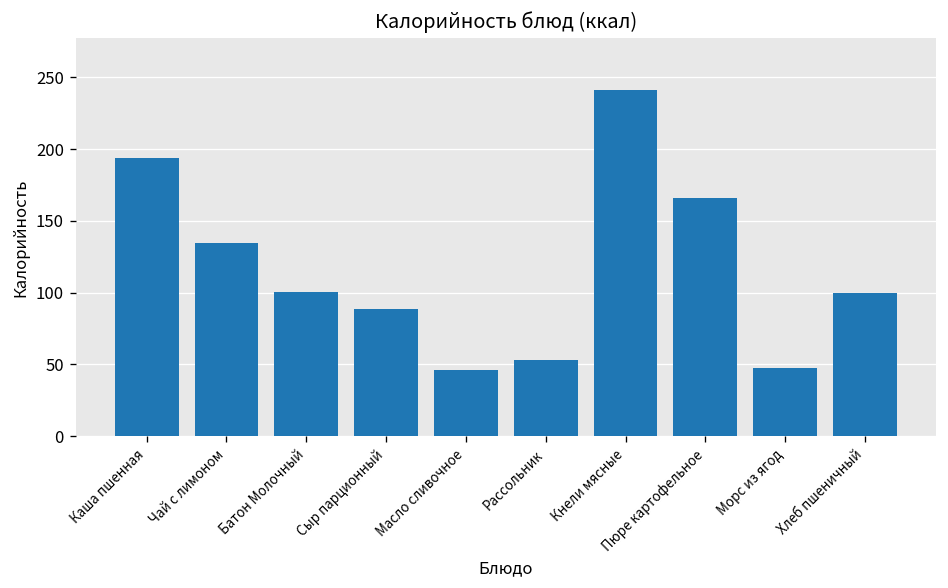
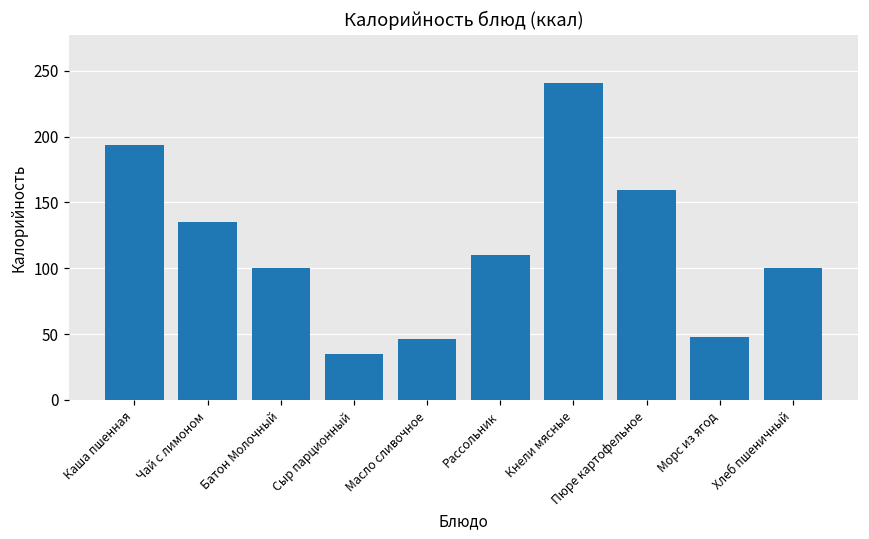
  {
    "Каша пшенная": 194,
    "Чай с лимоном": 135,
    "Батон Молочный": 100,
-   "Сыр парционный": 89,
+   "Сыр парционный": 35,
    "Масло сливочное": 46,
-   "Рассольник": 53,
+   "Рассольник": 110,
    "Кнели мясные": 241,
-   "Пюре картофельное": 166,
+   "Пюре картофельное": 159,
    "Морс из ягод": 48,
    "Хлеб пшеничный": 100
  }
